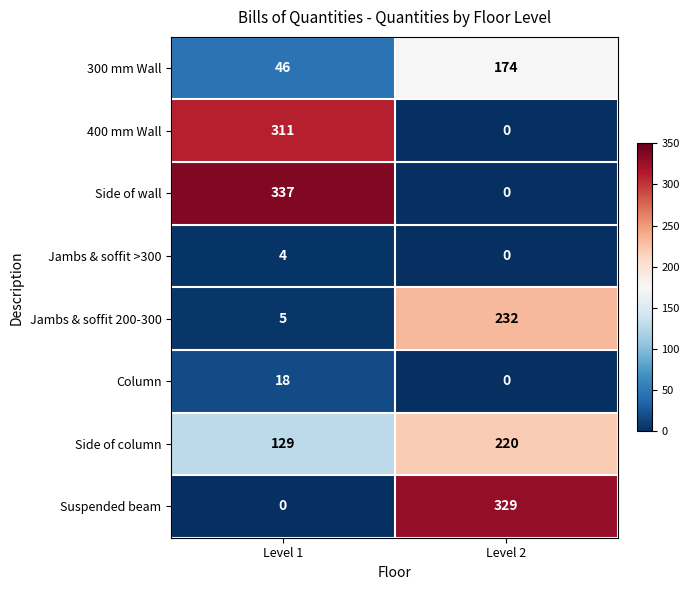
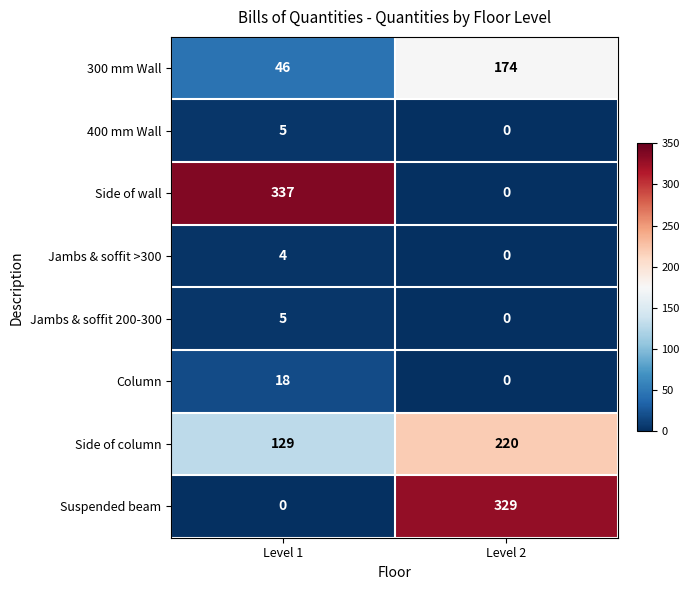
  {
    "400 mm Wall": {
-     "Level 1": 311
+     "Level 1": 5
    },
    "Jambs & soffit 200-300": {
-     "Level 2": 232
+     "Level 2": 0
    }
  }
